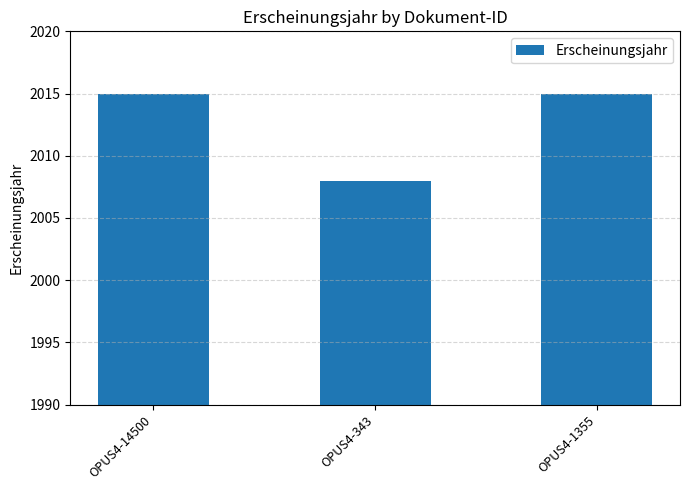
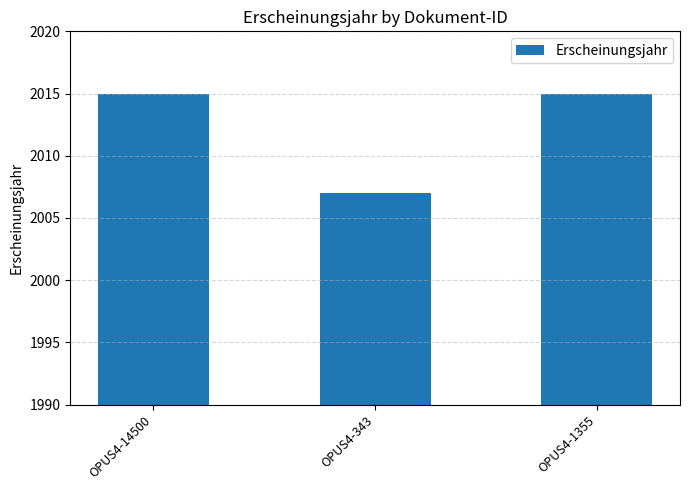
  {
    "OPUS4-14500": 2015,
-   "OPUS4-343": 2008,
+   "OPUS4-343": 2007,
    "OPUS4-1355": 2015
  }
